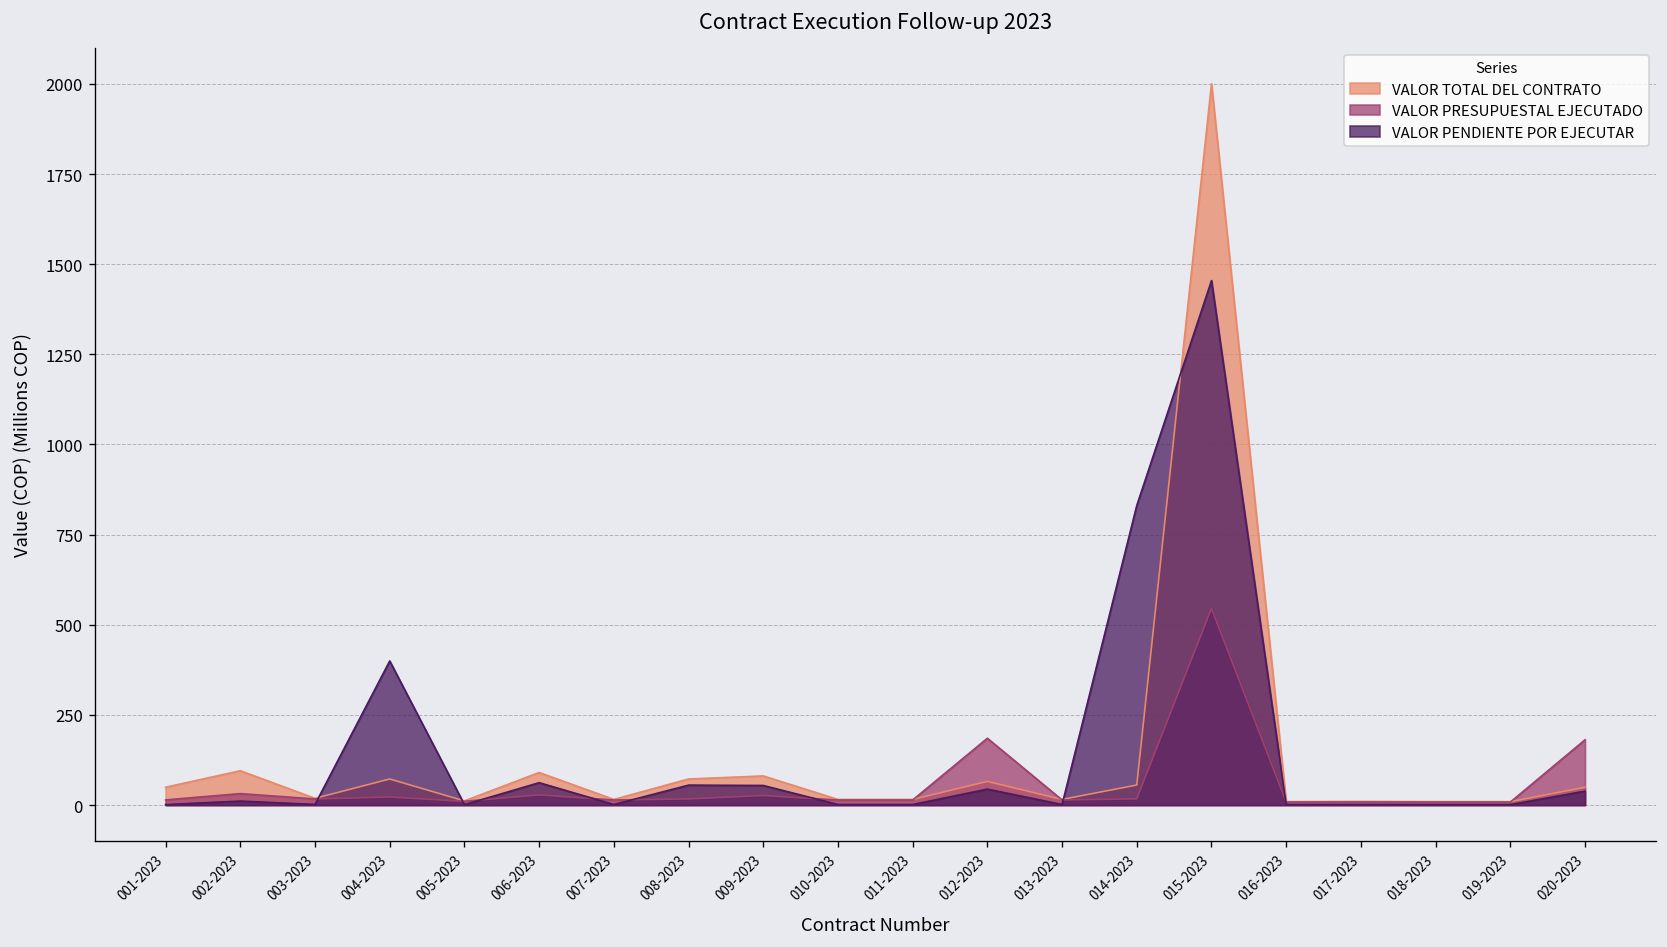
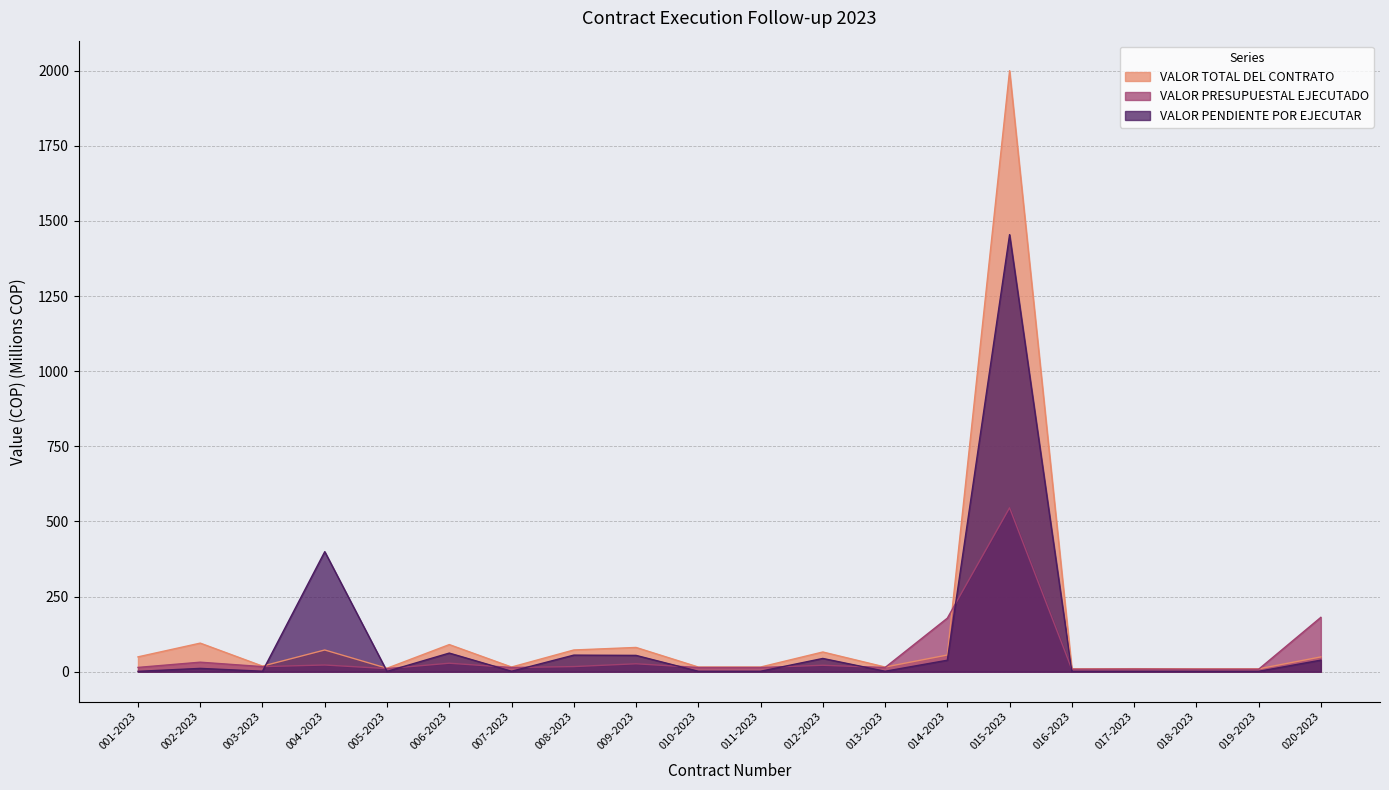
  {
    "VALOR TOTAL DEL CONTRATO": {
      "001-2023": 50,
      "002-2023": 100,
      "004-2023": 70,
      "006-2023": 90,
      "008-2023": 70,
      "009-2023": 80,
      "012-2023": 70,
      "014-2023": 60,
      "015-2023": 2000,
      "020-2023": 50
    },
    "VALOR PRESUPUESTAL EJECUTADO": {
      "001-2023": 10,
      "002-2023": 30,
      "004-2023": 20,
      "006-2023": 30,
      "008-2023": 20,
      "009-2023": 30,
-     "012-2023": 190,
-     "014-2023": 20,
+     "012-2023": 20,
+     "014-2023": 180,
      "015-2023": 550,
      "020-2023": 180
    },
    "VALOR PENDIENTE POR EJECUTAR": {
      "001-2023": 0,
      "002-2023": 10,
      "003-2023": 0,
      "004-2023": 400,
      "005-2023": 0,
      "006-2023": 60,
      "007-2023": 0,
      "008-2023": 60,
      "009-2023": 50,
      "010-2023": 0,
      "011-2023": 0,
      "012-2023": 40,
      "013-2023": 0,
-     "014-2023": 830,
+     "014-2023": 40,
      "015-2023": 1450,
      "020-2023": 40
    }
  }
